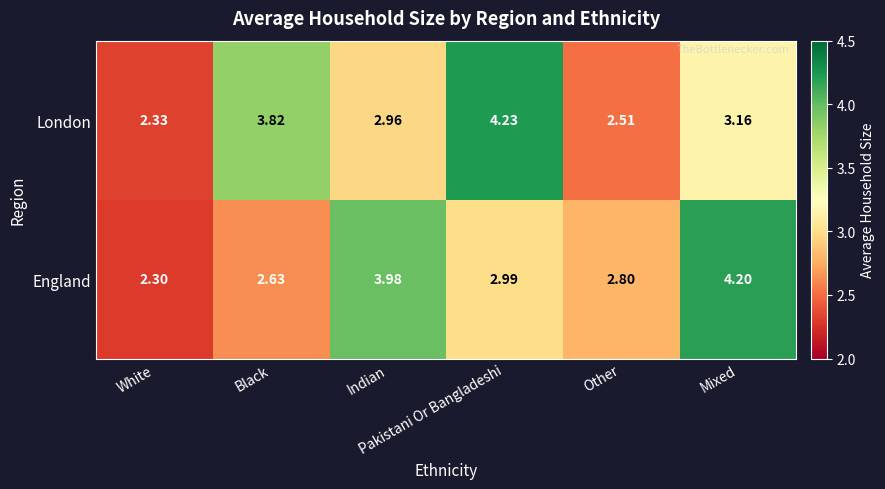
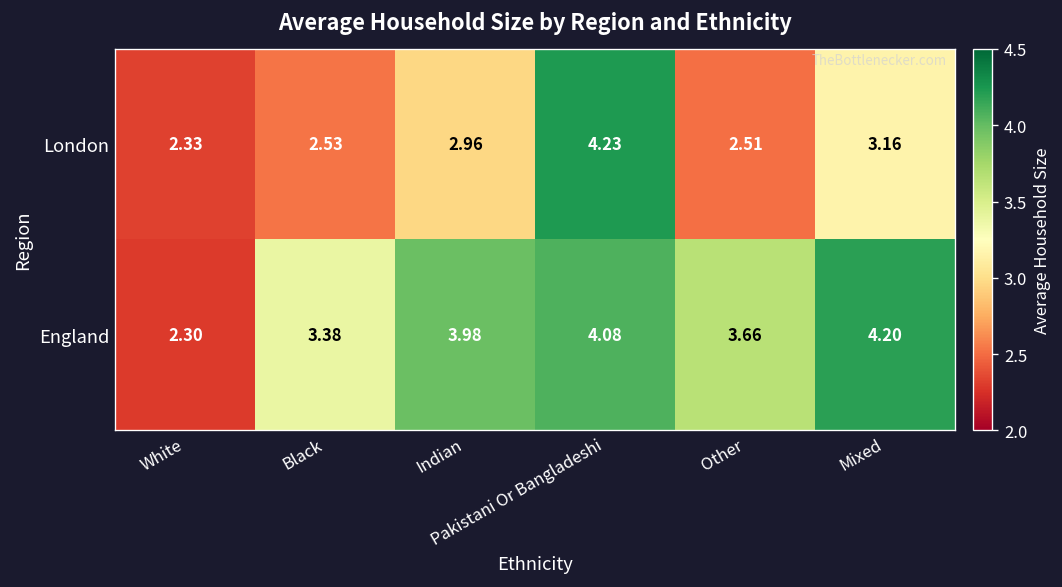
  {
    "London": {
      "White": 2.33,
-     "Black": 3.82,
+     "Black": 2.53,
      "Indian": 2.96,
      "Pakistani Or Bangladeshi": 4.23,
      "Other": 2.51,
      "Mixed": 3.16
    },
    "England": {
      "White": 2.30,
-     "Black": 2.63,
+     "Black": 3.38,
      "Indian": 3.98,
-     "Pakistani Or Bangladeshi": 2.99,
-     "Other": 2.80,
+     "Pakistani Or Bangladeshi": 4.08,
+     "Other": 3.66,
      "Mixed": 4.20
    }
  }
